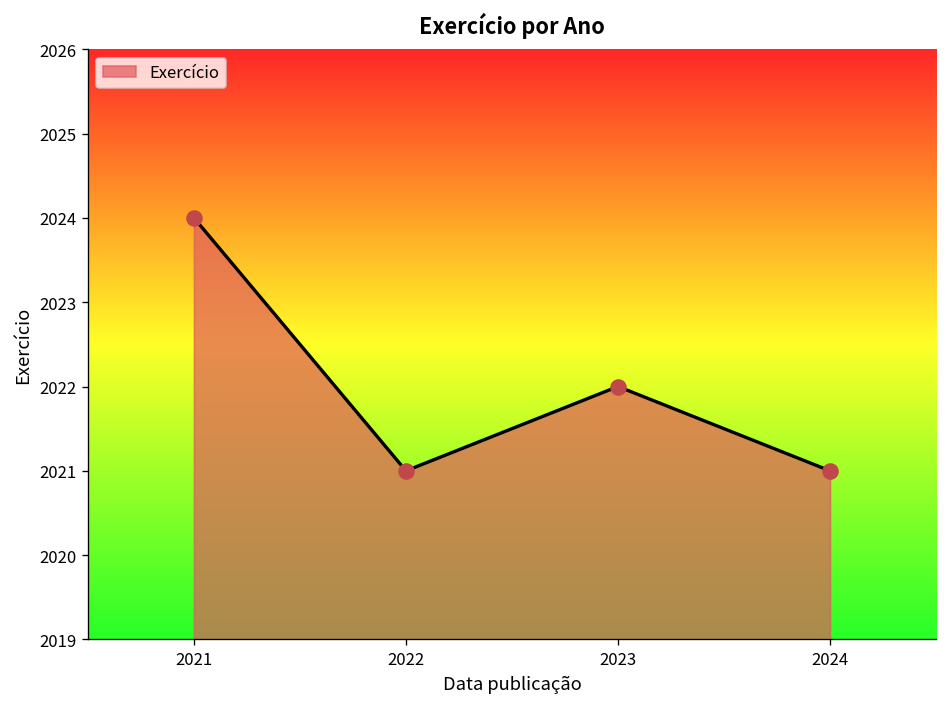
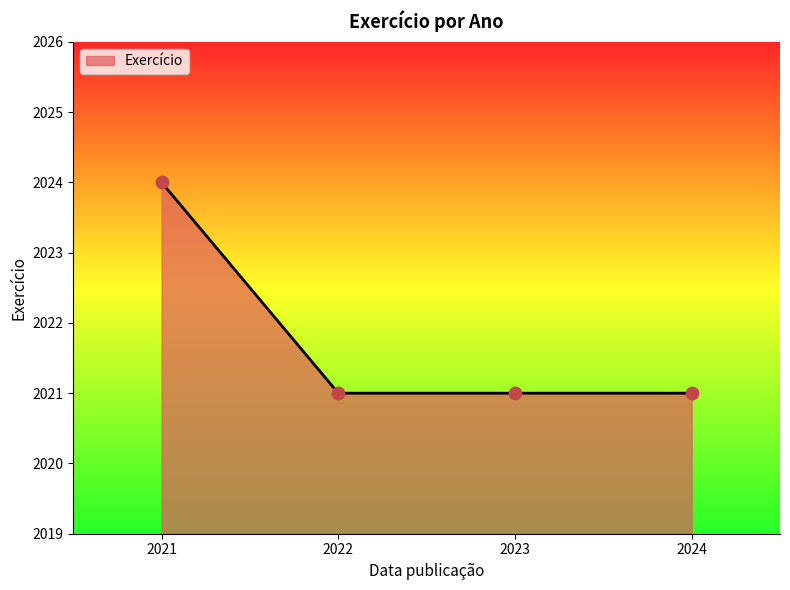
  {
    "2021": 2024,
    "2022": 2021,
-   "2023": 2022,
+   "2023": 2021,
    "2024": 2021
  }
